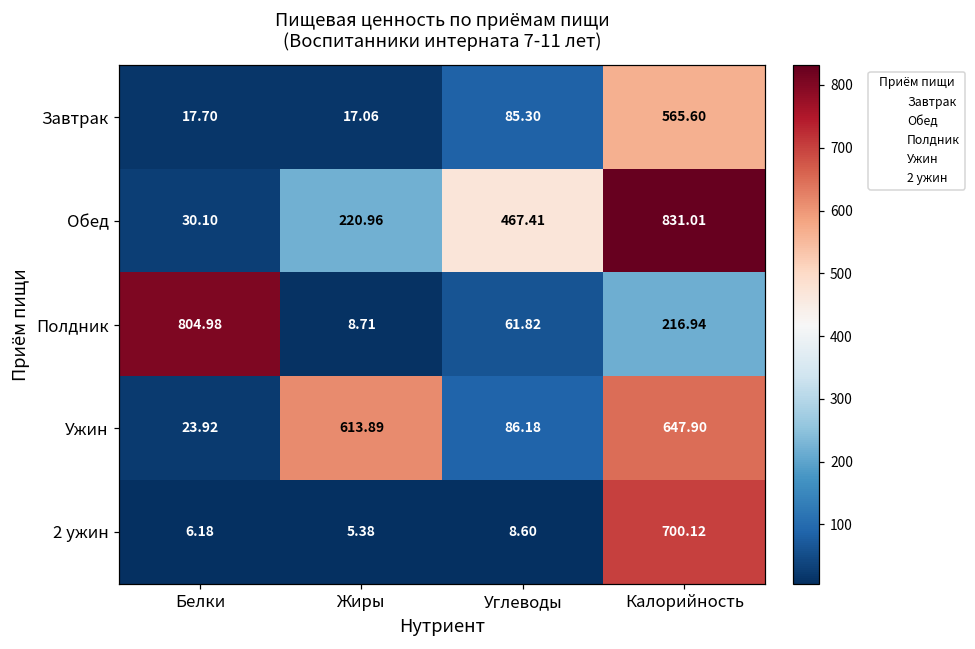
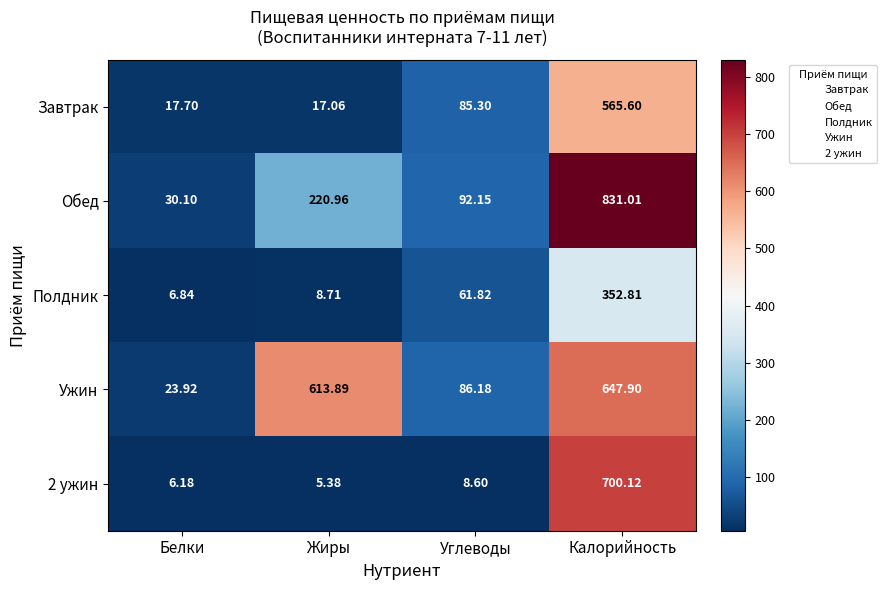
  {
    "Завтрак": {
      "Белки": 17.70,
      "Жиры": 17.06,
      "Углеводы": 85.30,
      "Калорийность": 565.60
    },
    "Обед": {
      "Белки": 30.10,
      "Жиры": 220.96,
-     "Углеводы": 467.41,
+     "Углеводы": 92.15,
      "Калорийность": 831.01
    },
    "Полдник": {
-     "Белки": 804.98,
+     "Белки": 6.84,
      "Жиры": 8.71,
      "Углеводы": 61.82,
-     "Калорийность": 216.94
+     "Калорийность": 352.81
    },
    "Ужин": {
      "Белки": 23.92,
      "Жиры": 613.89,
      "Углеводы": 86.18,
      "Калорийность": 647.90
    },
    "2 ужин": {
      "Белки": 6.18,
      "Жиры": 5.38,
      "Углеводы": 8.60,
      "Калорийность": 700.12
    }
  }
